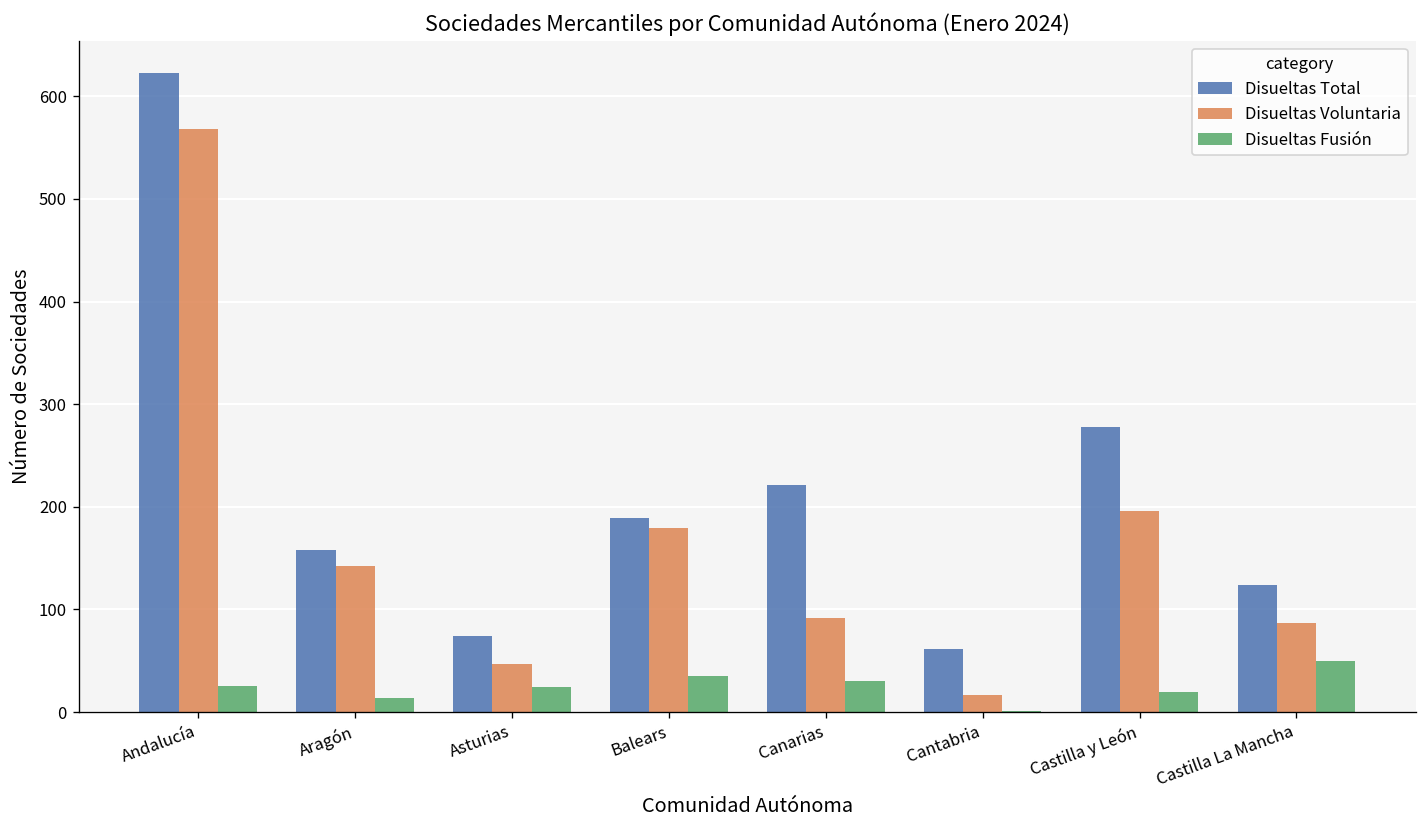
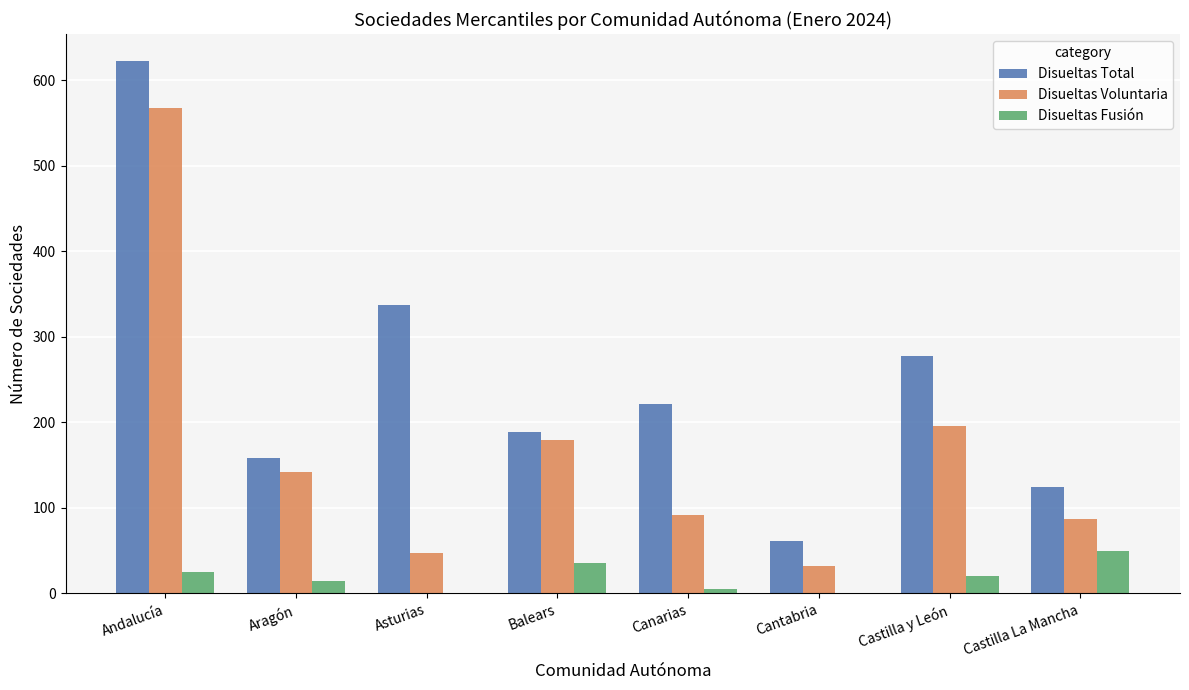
  {
    "Disueltas Total": {
      "Andalucía": 620,
      "Aragón": 160,
-     "Asturias": 70,
+     "Asturias": 340,
      "Balears": 190,
      "Canarias": 220,
      "Cantabria": 60,
      "Castilla y León": 280,
      "Castilla La Mancha": 120
    },
    "Disueltas Voluntaria": {
      "Andalucía": 570,
      "Aragón": 140,
      "Asturias": 50,
      "Balears": 180,
      "Canarias": 90,
-     "Cantabria": 20,
+     "Cantabria": 30,
      "Castilla y León": 200,
      "Castilla La Mancha": 90
    },
    "Disueltas Fusión": {
      "Andalucía": 30,
      "Aragón": 10,
-     "Asturias": 20,
+     "Asturias": 0,
      "Balears": 40,
-     "Canarias": 30,
+     "Canarias": 10,
      "Castilla y León": 20,
      "Castilla La Mancha": 50
    }
  }
